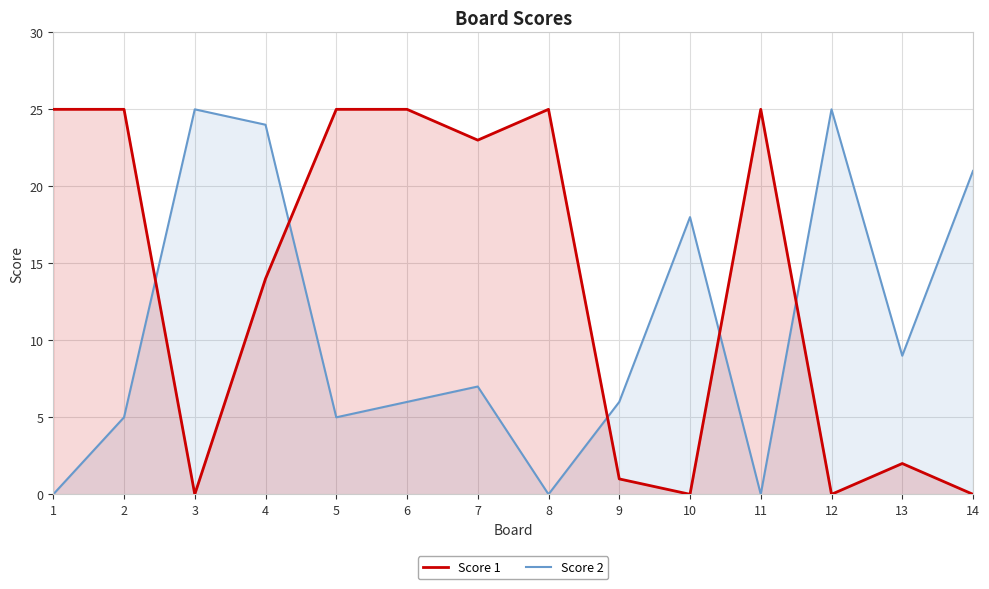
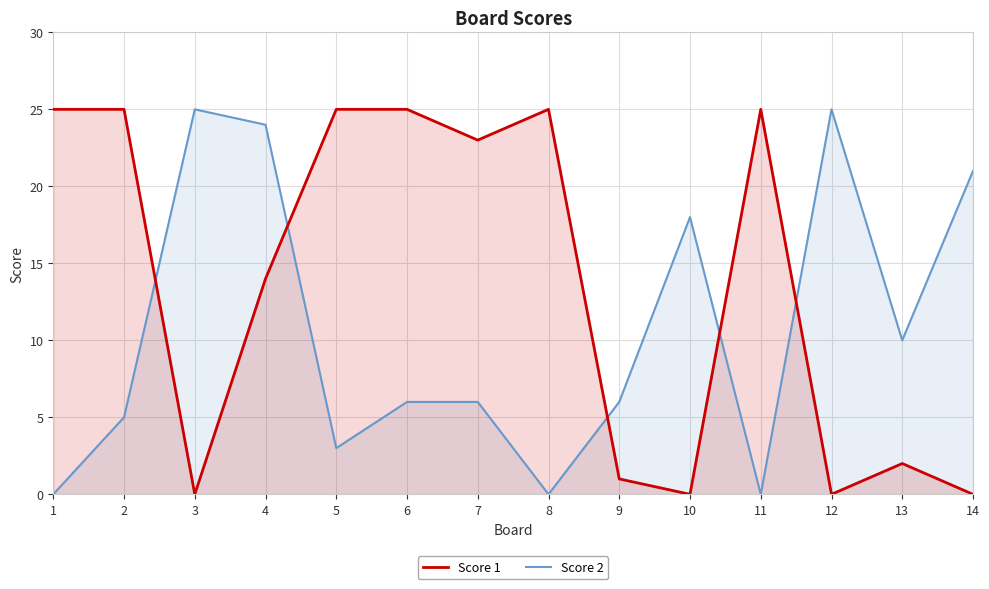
  {
    "Score 1": {
      "1": 25,
      "2": 25,
      "3": 0,
      "4": 14,
      "5": 25,
      "6": 25,
      "7": 23,
      "8": 25,
      "9": 1,
      "10": 0,
      "11": 25,
      "12": 0,
      "13": 2,
      "14": 0
    },
    "Score 2": {
      "1": 0,
      "2": 5,
      "3": 25,
      "4": 24,
-     "5": 5,
+     "5": 3,
      "6": 6,
-     "7": 7,
+     "7": 6,
      "8": 0,
      "9": 6,
      "10": 18,
      "11": 0,
      "12": 25,
-     "13": 9,
+     "13": 10,
      "14": 21
    }
  }
